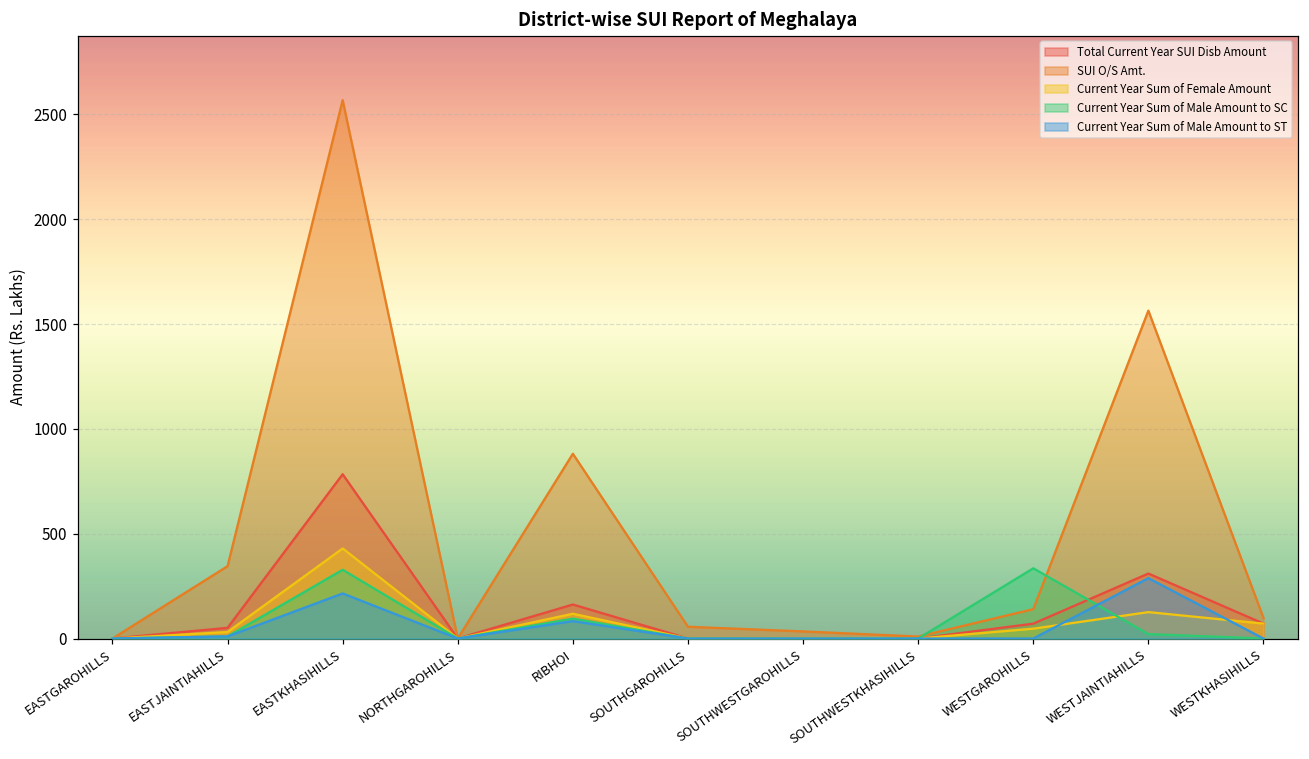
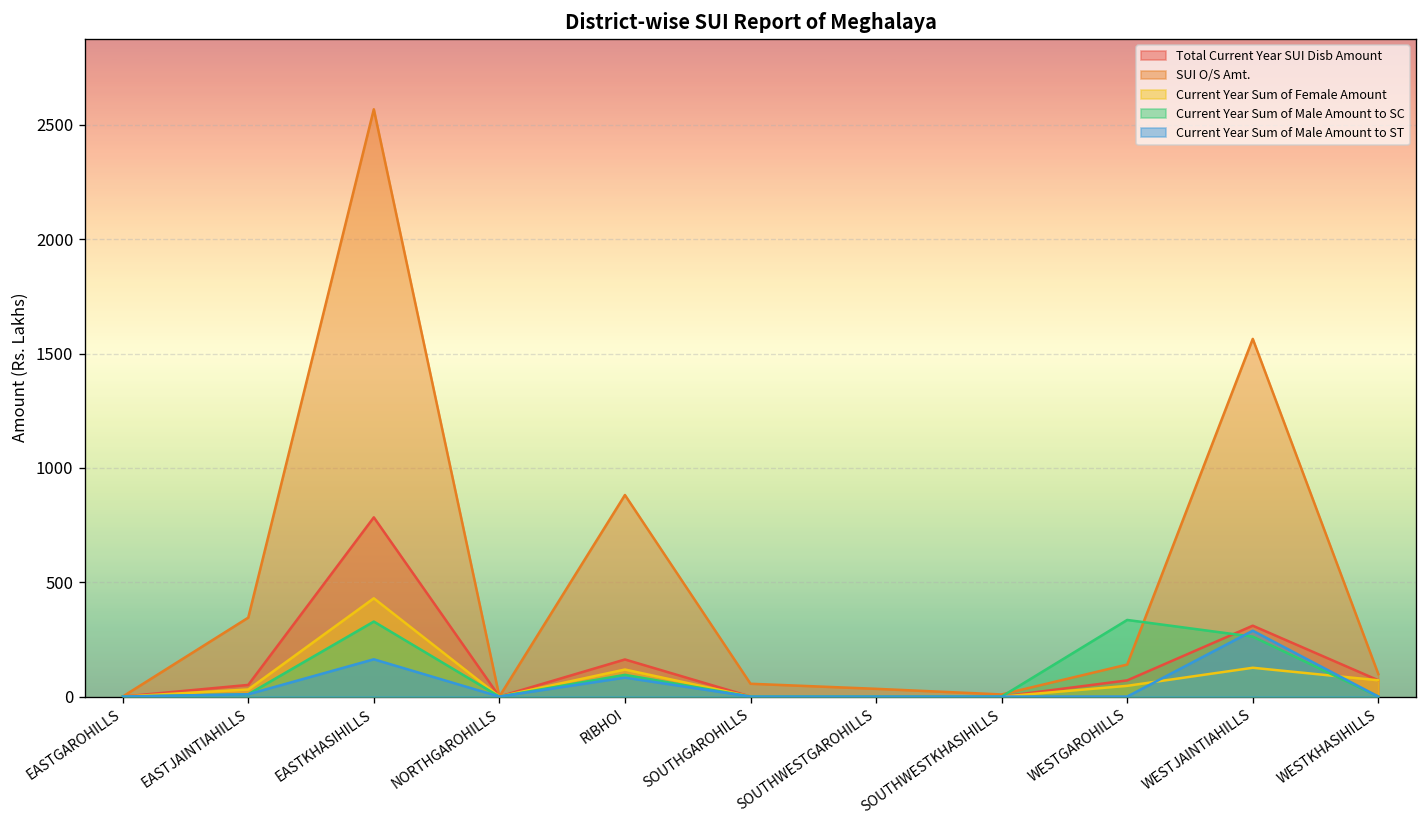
  {
    "Current Year Sum of Male Amount to SC": {
      "EASTKHASIHILLS": 330,
      "WESTGAROHILLS": 340,
-     "WESTJAINTIAHILLS": 20
+     "WESTJAINTIAHILLS": 260
    },
    "Current Year Sum of Male Amount to ST": {
-     "EASTKHASIHILLS": 220,
+     "EASTKHASIHILLS": 160,
      "WESTGAROHILLS": 0,
      "WESTJAINTIAHILLS": 290
    }
  }
